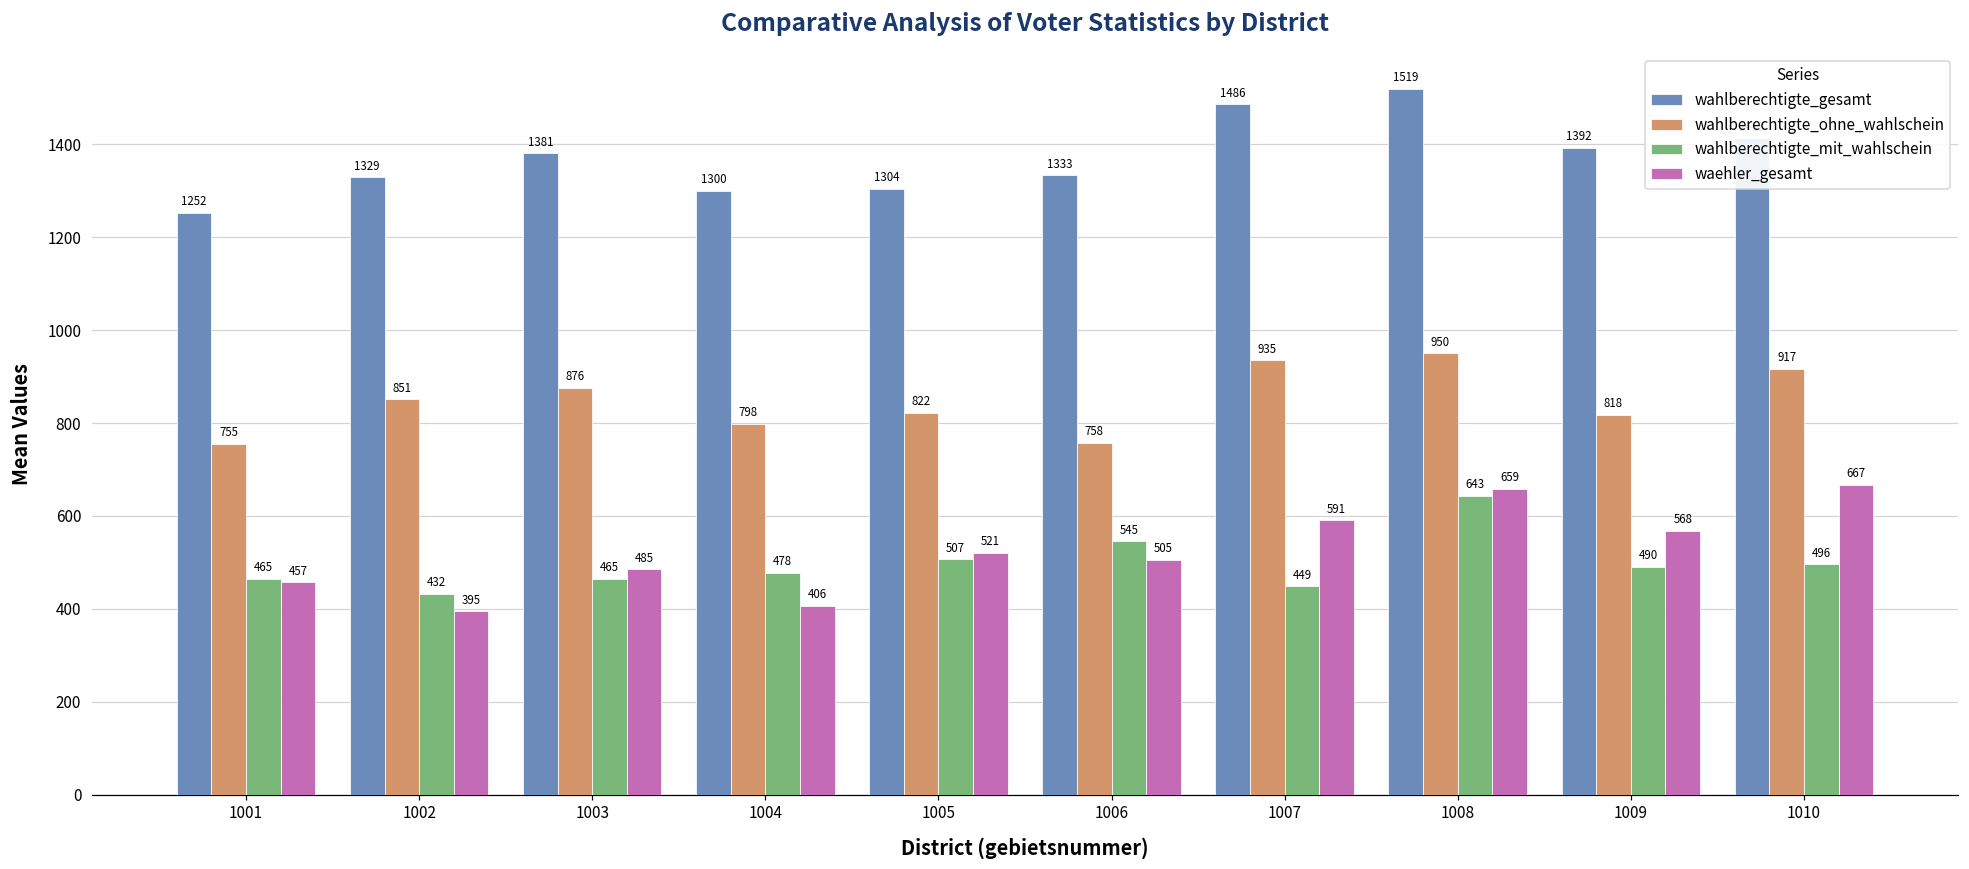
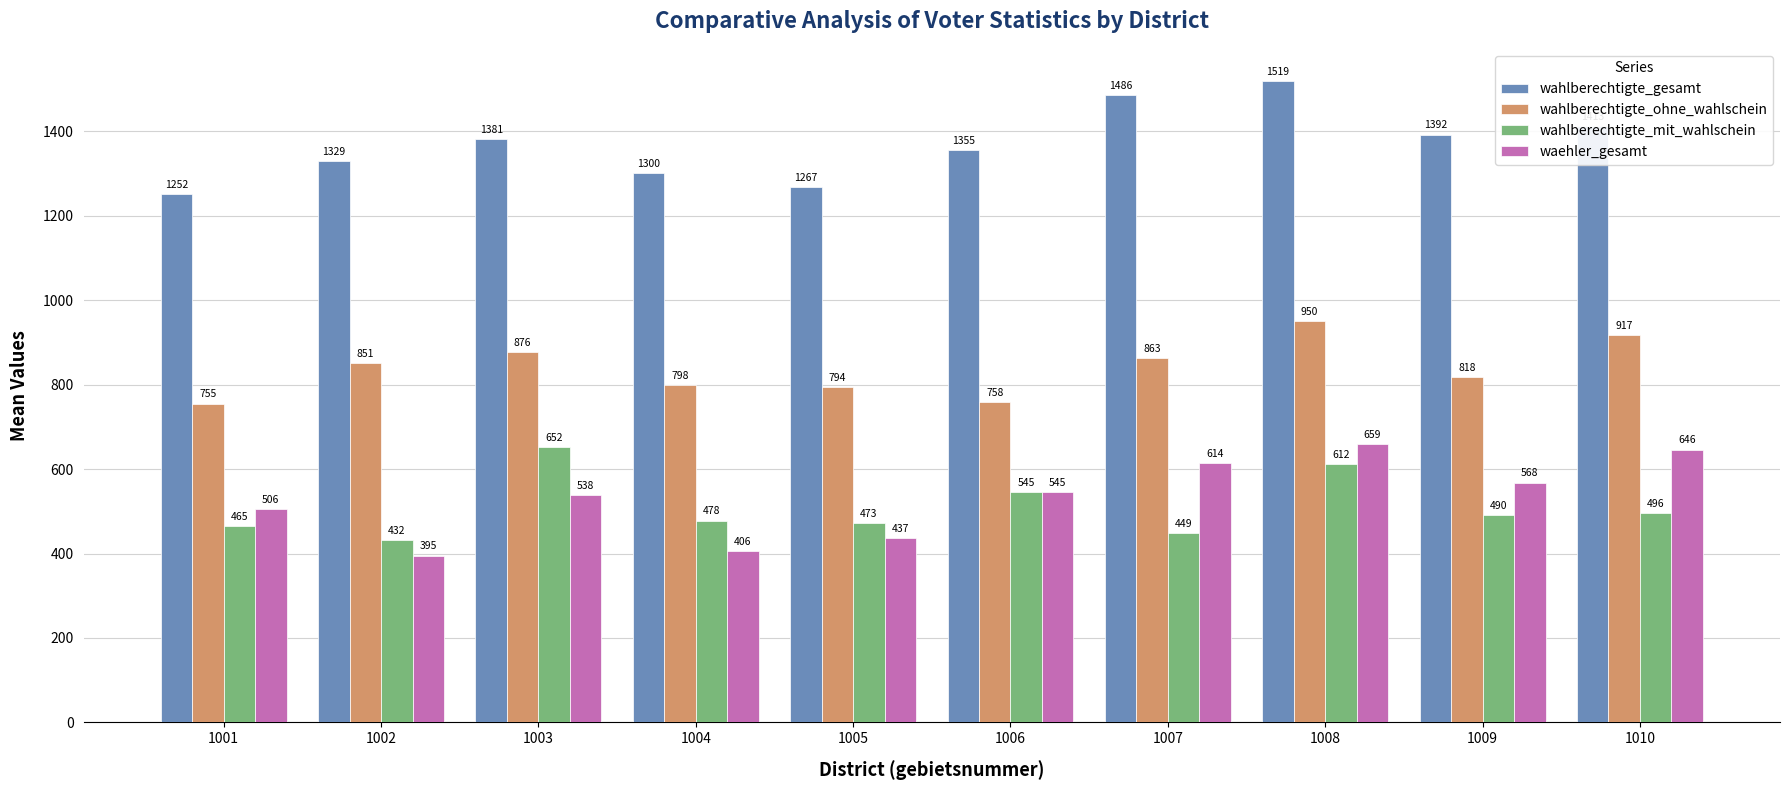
  {
    "wahlberechtigte_gesamt": {
      "1001": 1252,
      "1002": 1329,
      "1003": 1381,
      "1004": 1300,
-     "1005": 1304,
-     "1006": 1333,
+     "1005": 1267,
+     "1006": 1355,
      "1007": 1486,
      "1008": 1519,
      "1009": 1392
    },
    "wahlberechtigte_ohne_wahlschein": {
      "1001": 755,
      "1002": 851,
      "1003": 876,
      "1004": 798,
-     "1005": 822,
+     "1005": 794,
      "1006": 758,
-     "1007": 935,
+     "1007": 863,
      "1008": 950,
      "1009": 818,
      "1010": 917
    },
    "wahlberechtigte_mit_wahlschein": {
      "1001": 465,
      "1002": 432,
-     "1003": 465,
+     "1003": 652,
      "1004": 478,
-     "1005": 507,
+     "1005": 473,
      "1006": 545,
      "1007": 449,
-     "1008": 643,
+     "1008": 612,
      "1009": 490,
      "1010": 496
    },
    "waehler_gesamt": {
-     "1001": 457,
+     "1001": 506,
      "1002": 395,
-     "1003": 485,
+     "1003": 538,
      "1004": 406,
-     "1005": 521,
-     "1006": 505,
-     "1007": 591,
+     "1005": 437,
+     "1006": 545,
+     "1007": 614,
      "1008": 659,
      "1009": 568,
-     "1010": 667
+     "1010": 646
    }
  }
